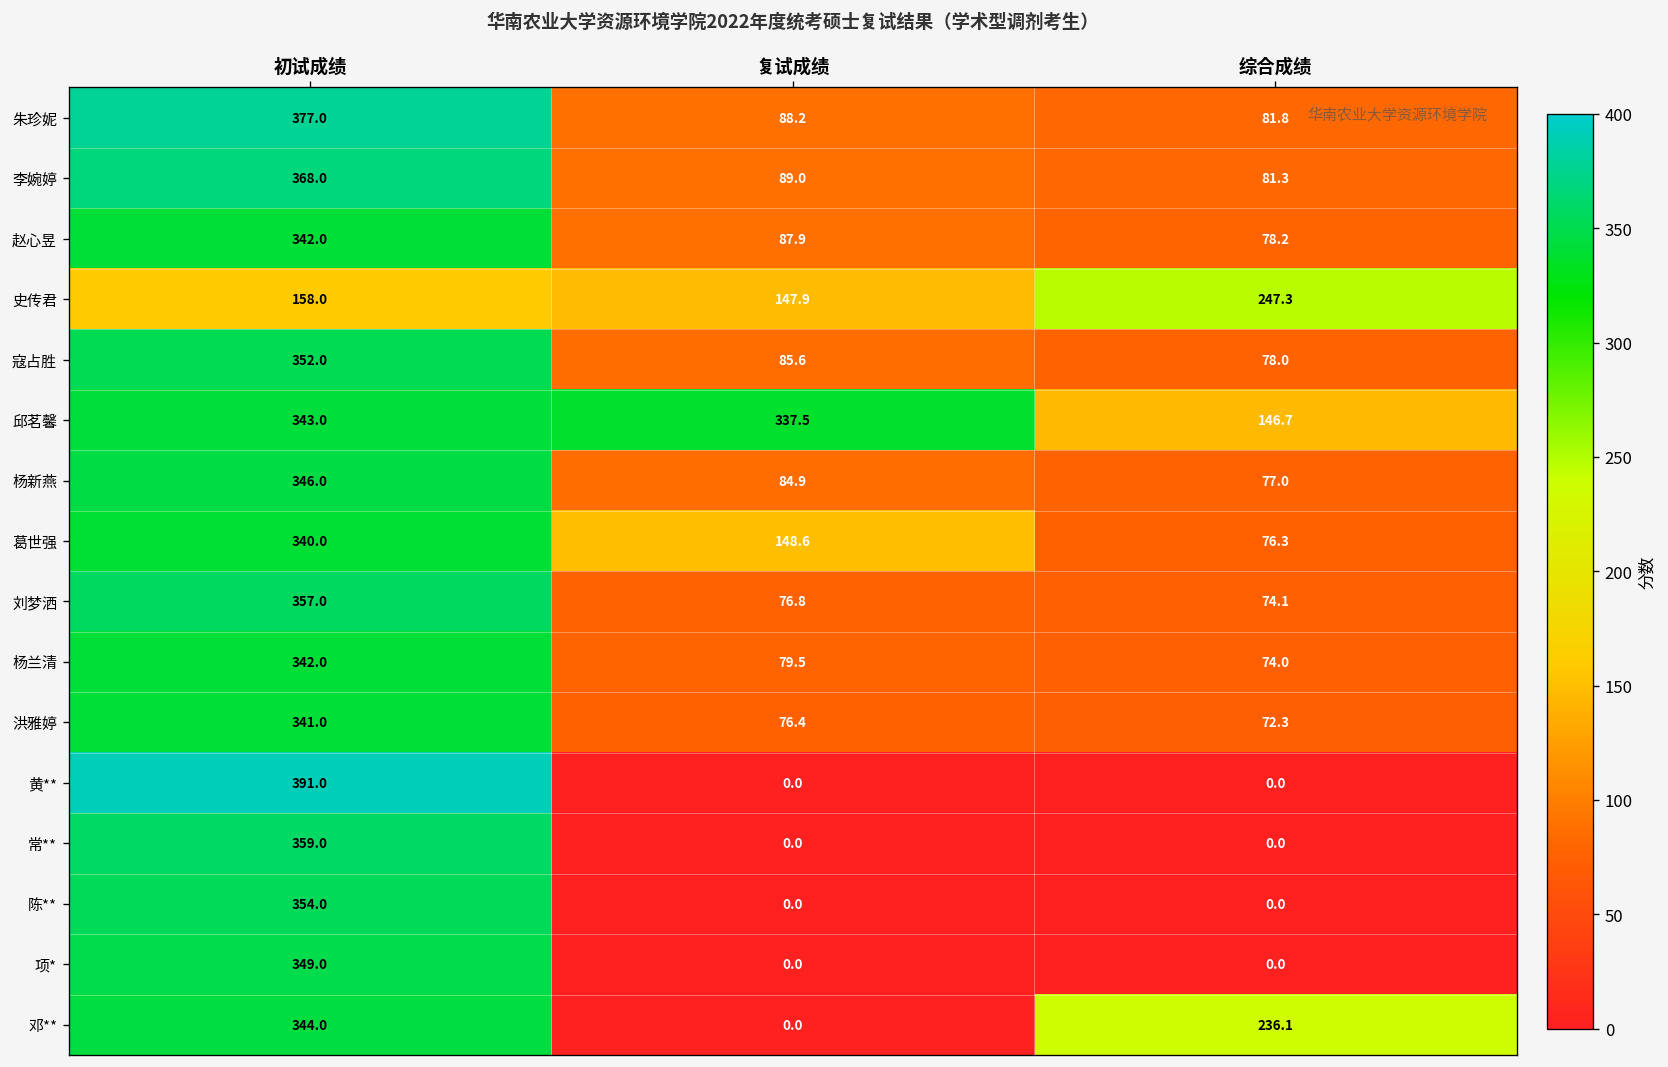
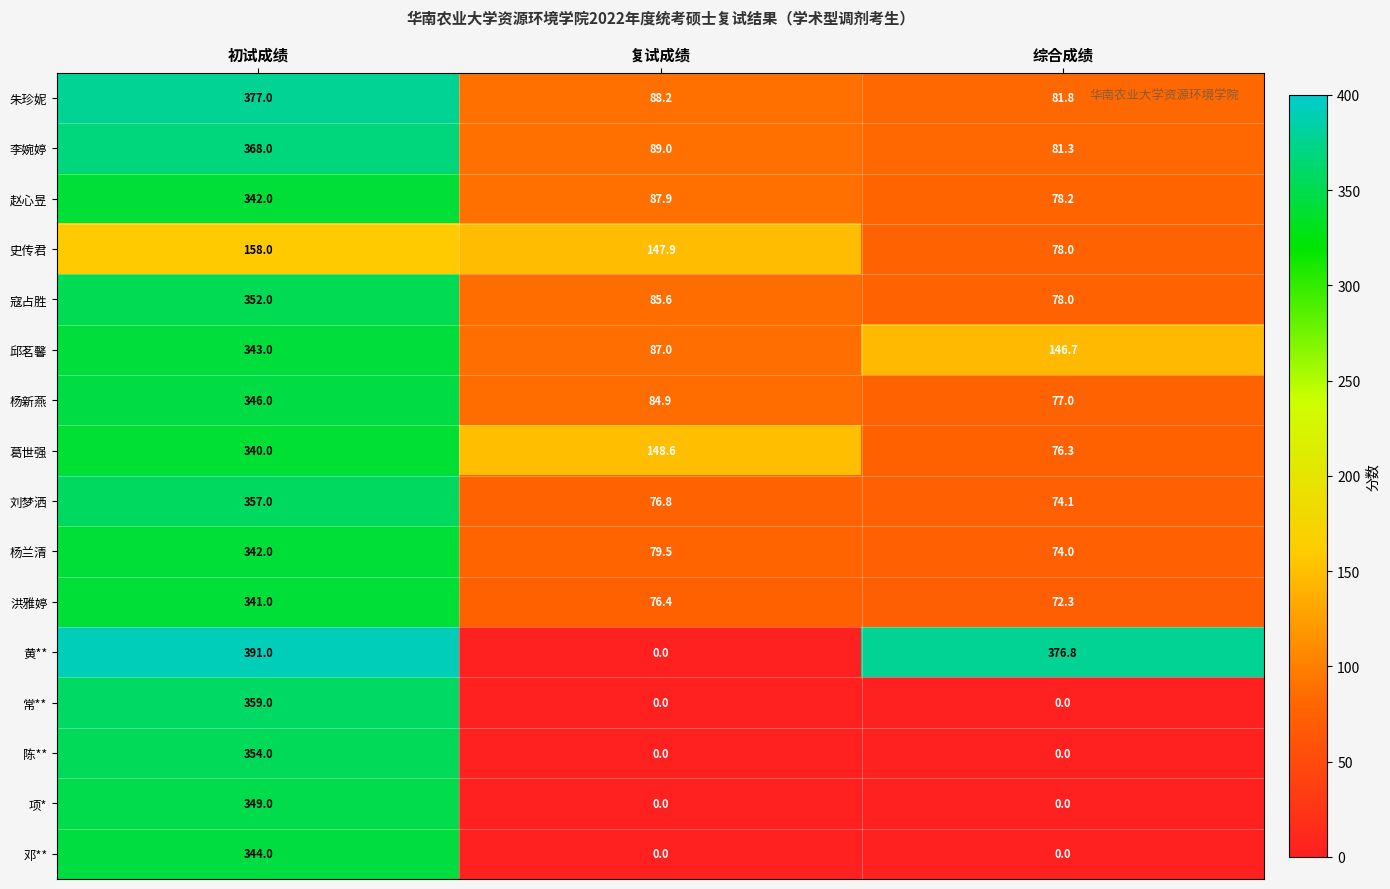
  {
    "朱珍妮": {
      "初试成绩": 377.0,
      "复试成绩": 88.2
    },
    "李婉婷": {
      "初试成绩": 368.0,
      "复试成绩": 89.0,
      "综合成绩": 81.3
    },
    "赵心昱": {
      "初试成绩": 342.0,
      "复试成绩": 87.9,
      "综合成绩": 78.2
    },
    "史传君": {
      "初试成绩": 158.0,
      "复试成绩": 147.9,
-     "综合成绩": 247.3
+     "综合成绩": 78.0
    },
    "寇占胜": {
      "初试成绩": 352.0,
      "复试成绩": 85.6,
      "综合成绩": 78.0
    },
    "邱茗馨": {
      "初试成绩": 343.0,
-     "复试成绩": 337.5,
+     "复试成绩": 87.0,
      "综合成绩": 146.7
    },
    "杨新燕": {
      "初试成绩": 346.0,
      "复试成绩": 84.9,
      "综合成绩": 77.0
    },
    "葛世强": {
      "初试成绩": 340.0,
      "复试成绩": 148.6,
      "综合成绩": 76.3
    },
    "刘梦洒": {
      "初试成绩": 357.0,
      "复试成绩": 76.8,
      "综合成绩": 74.1
    },
    "杨兰清": {
      "初试成绩": 342.0,
      "复试成绩": 79.5,
      "综合成绩": 74.0
    },
    "洪雅婷": {
      "初试成绩": 341.0,
      "复试成绩": 76.4,
      "综合成绩": 72.3
    },
    "黄**": {
      "初试成绩": 391.0,
      "复试成绩": 0.0,
-     "综合成绩": 0.0
+     "综合成绩": 376.8
    },
    "常**": {
      "初试成绩": 359.0,
      "复试成绩": 0.0,
      "综合成绩": 0.0
    },
    "陈**": {
      "初试成绩": 354.0,
      "复试成绩": 0.0,
      "综合成绩": 0.0
    },
    "项*": {
      "初试成绩": 349.0,
      "复试成绩": 0.0,
      "综合成绩": 0.0
    },
    "邓**": {
      "初试成绩": 344.0,
      "复试成绩": 0.0,
-     "综合成绩": 236.1
+     "综合成绩": 0.0
    }
  }
